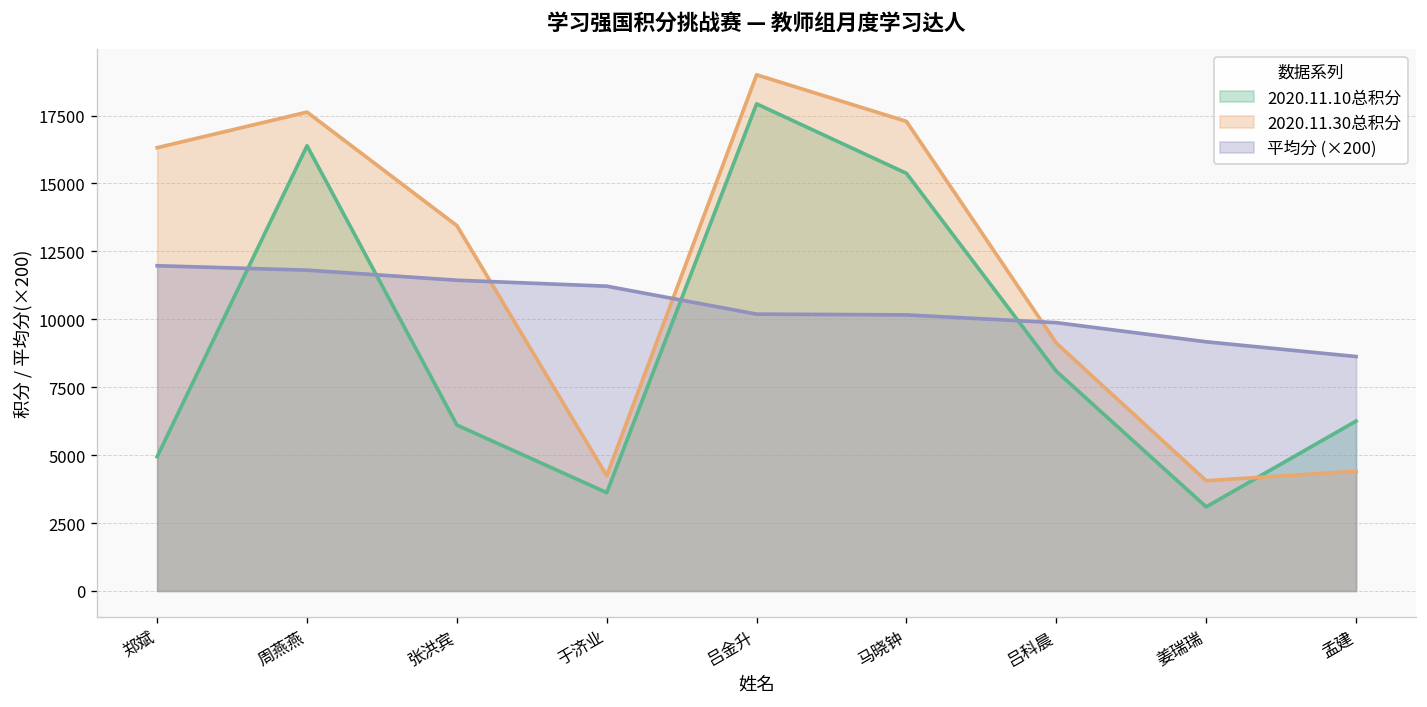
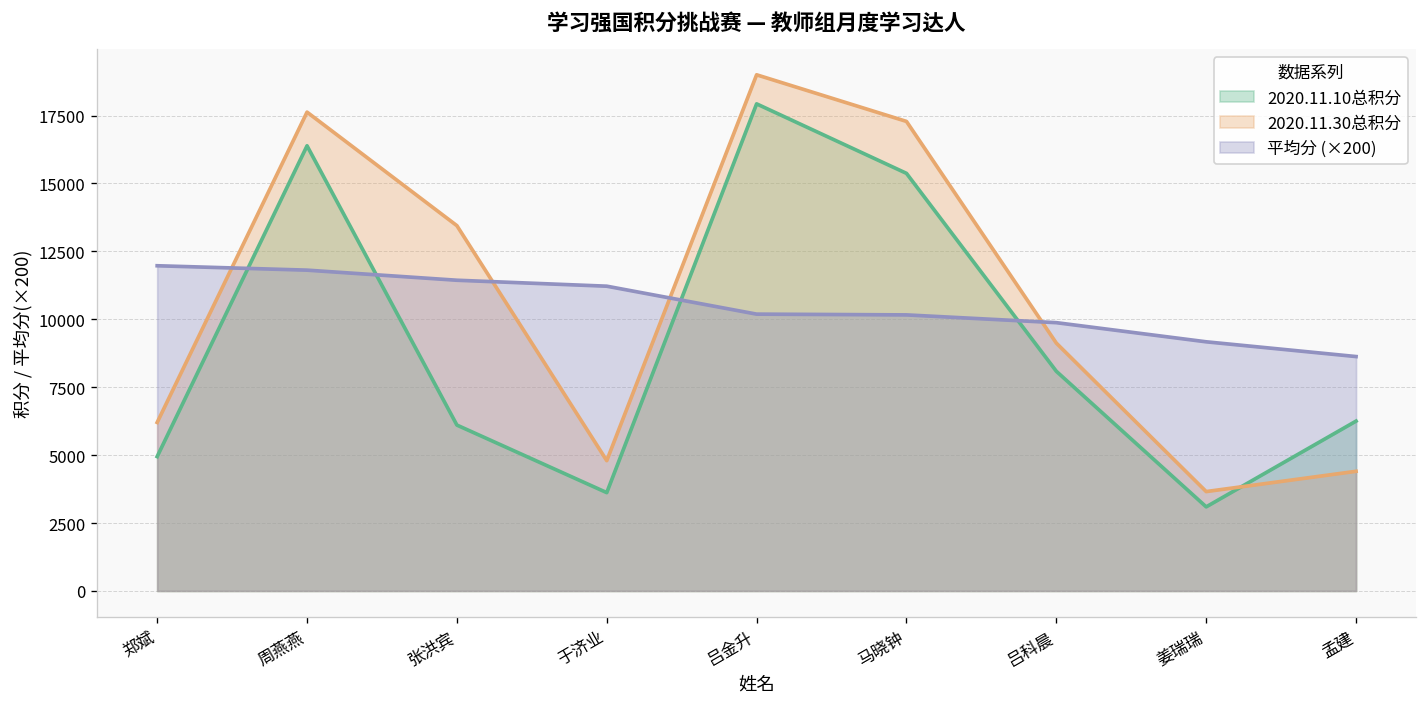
  {
    "2020.11.30总积分": {
-     "郑斌": 16300,
+     "郑斌": 6200,
      "周燕燕": 17600,
      "张洪宾": 13400,
-     "于济业": 4200,
+     "于济业": 4800,
      "吕金升": 19000,
      "马晓钟": 17300,
      "吕科晨": 9100,
-     "姜瑞瑞": 4100,
+     "姜瑞瑞": 3700,
      "孟建": 4400
    }
  }
